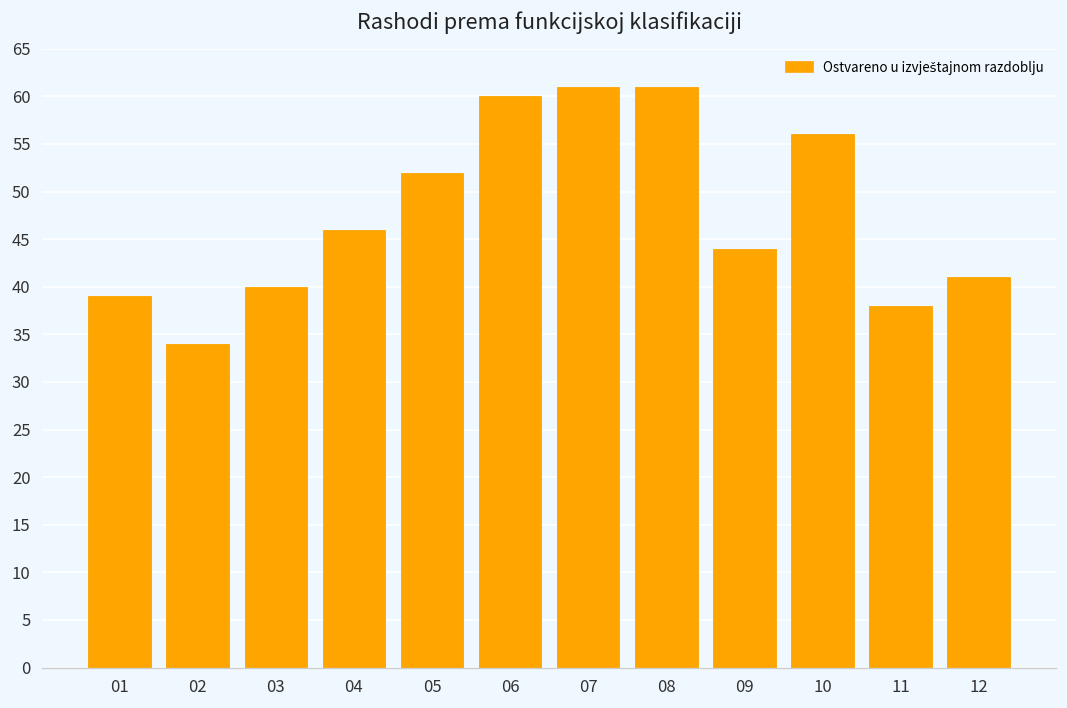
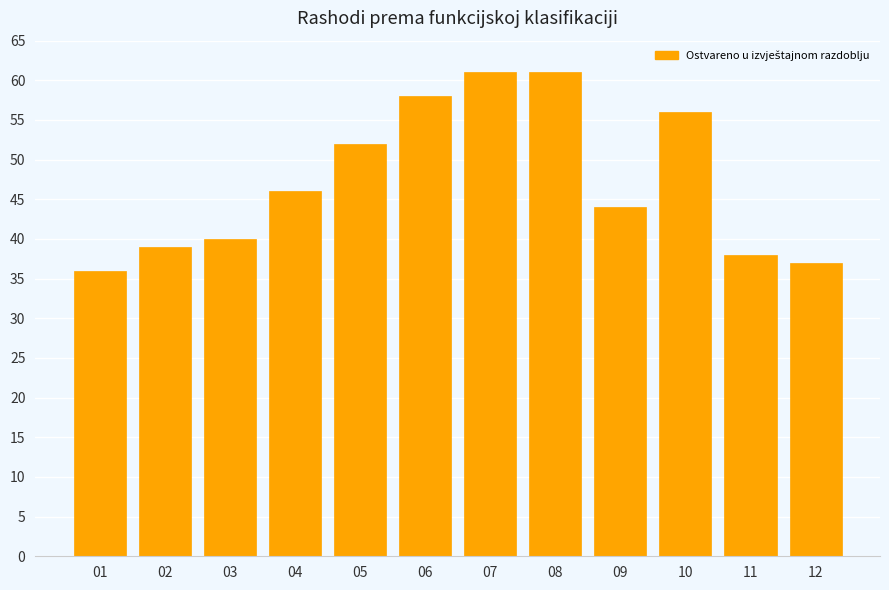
  {
-   "01": 39,
-   "02": 34,
+   "01": 36,
+   "02": 39,
    "03": 40,
    "04": 46,
    "05": 52,
-   "06": 60,
+   "06": 58,
    "07": 61,
    "08": 61,
    "09": 44,
    "10": 56,
    "11": 38,
-   "12": 41
+   "12": 37
  }
